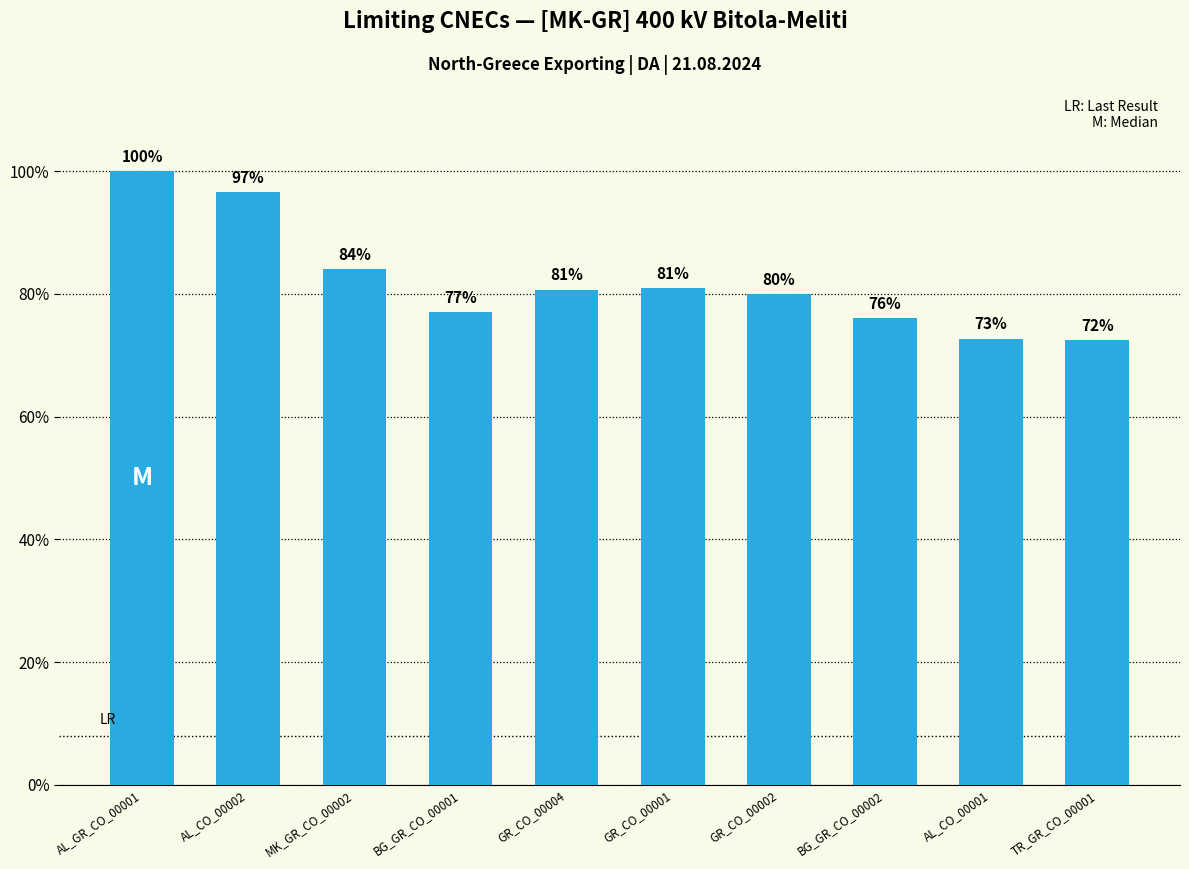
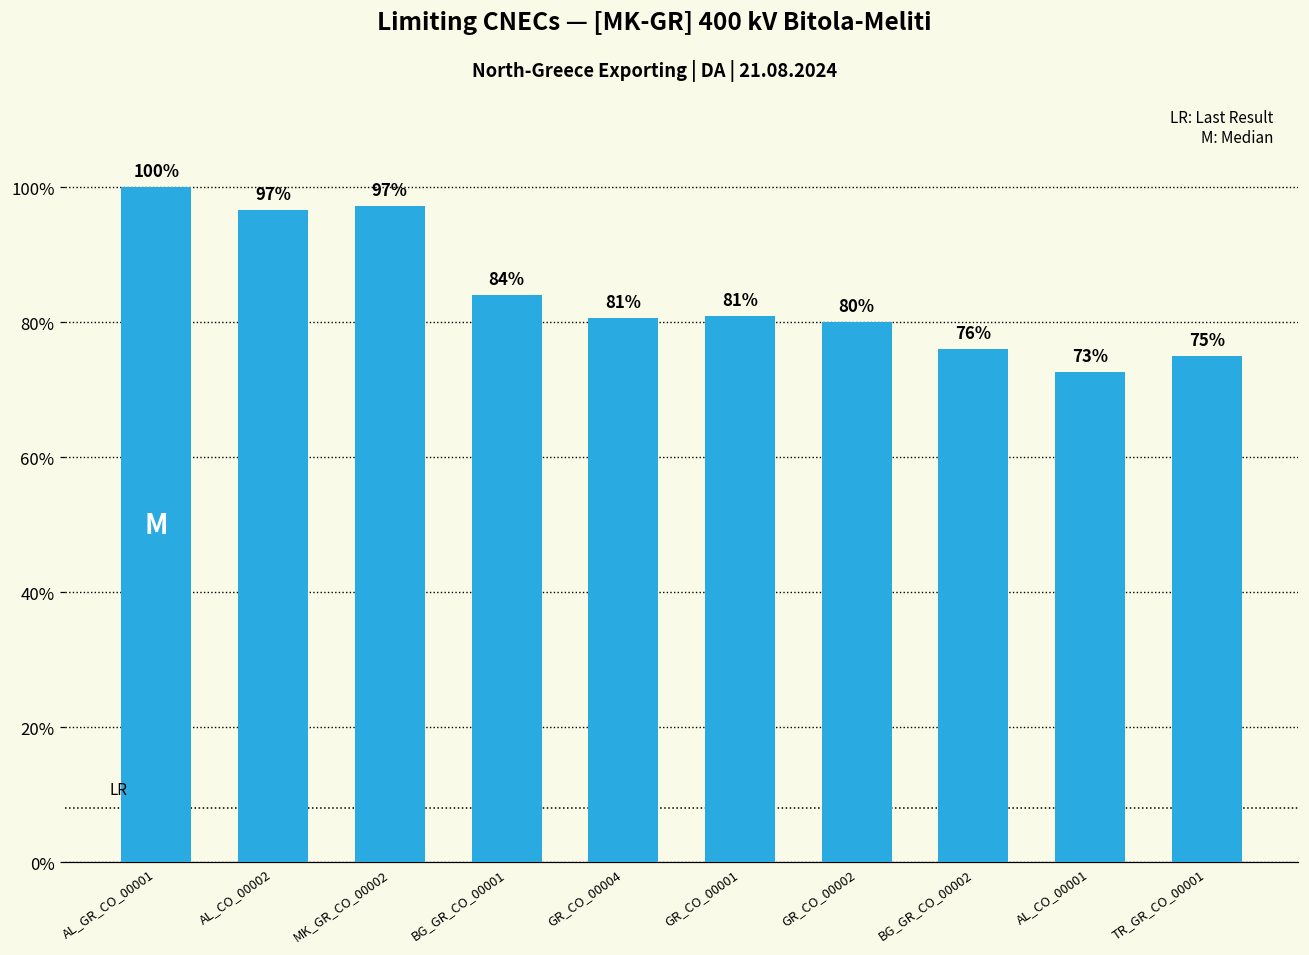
  {
    "AL_GR_CO_00001": "100%",
    "AL_CO_00002": "97%",
-   "MK_GR_CO_00002": "84%",
-   "BG_GR_CO_00001": "77%",
+   "MK_GR_CO_00002": "97%",
+   "BG_GR_CO_00001": "84%",
    "GR_CO_00004": "81%",
    "GR_CO_00001": "81%",
    "GR_CO_00002": "80%",
    "BG_GR_CO_00002": "76%",
    "AL_CO_00001": "73%",
-   "TR_GR_CO_00001": "72%"
+   "TR_GR_CO_00001": "75%"
  }
